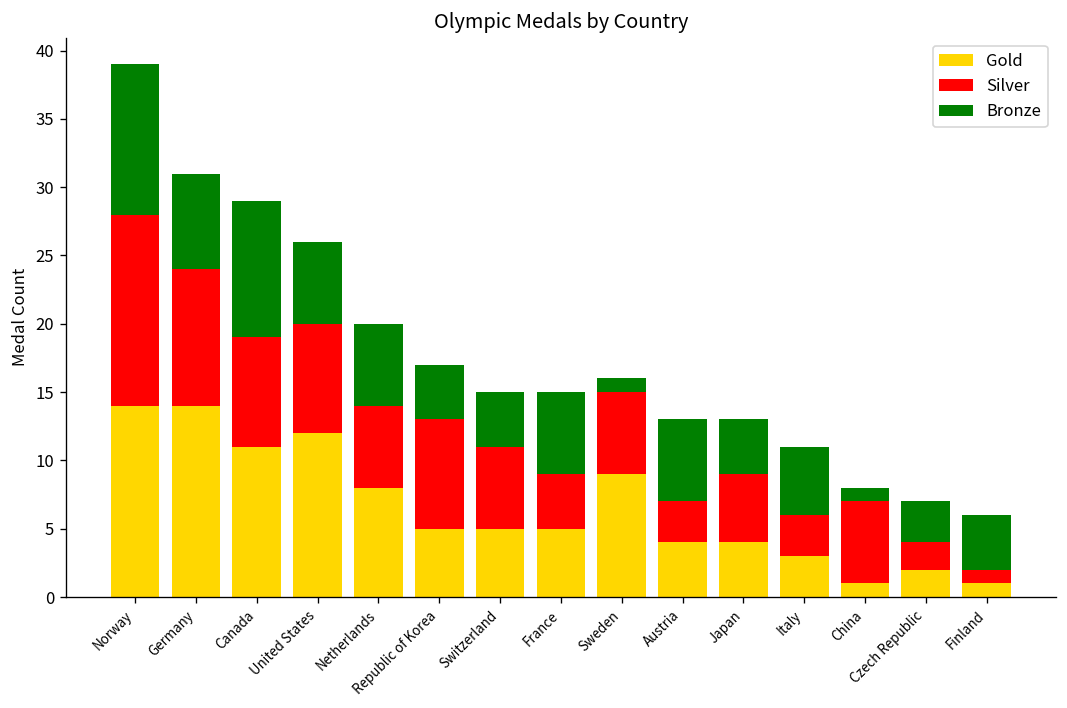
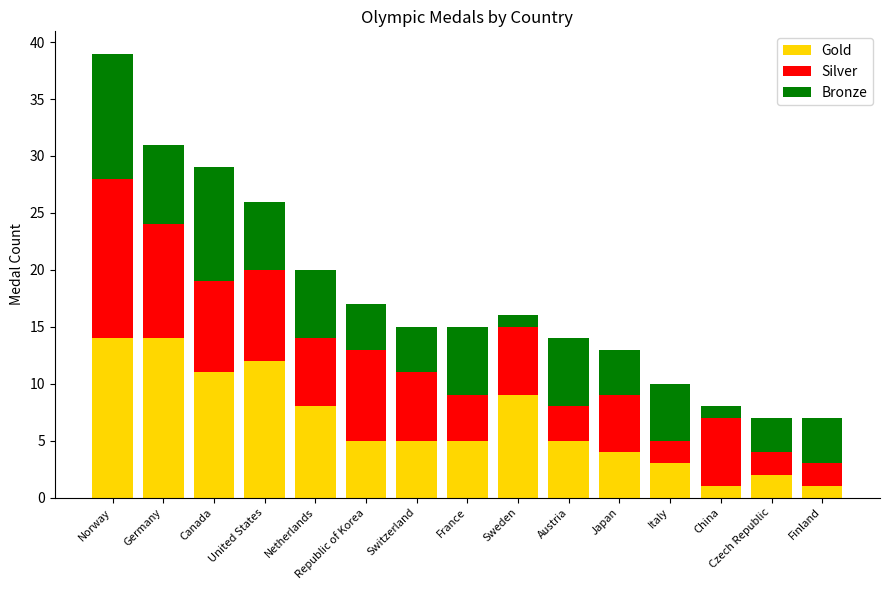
  {
    "Gold": {
      "Norway": 14,
      "Germany": 14,
      "Canada": 11,
      "United States": 12,
      "Netherlands": 8,
      "Republic of Korea": 5,
      "Switzerland": 5,
      "France": 5,
      "Sweden": 9,
-     "Austria": 4,
+     "Austria": 5,
      "Japan": 4,
      "Italy": 3,
      "China": 1,
      "Czech Republic": 2,
      "Finland": 1
    },
    "Silver": {
      "Norway": 14,
      "Germany": 10,
      "Canada": 8,
      "United States": 8,
      "Netherlands": 6,
      "Republic of Korea": 8,
      "Switzerland": 6,
      "France": 4,
      "Sweden": 6,
      "Austria": 3,
      "Japan": 5,
-     "Italy": 3,
+     "Italy": 2,
      "China": 6,
      "Czech Republic": 2,
-     "Finland": 1
+     "Finland": 2
    },
    "Bronze": {
      "Norway": 11,
      "Germany": 7,
      "Canada": 10,
      "United States": 6,
      "Netherlands": 6,
      "Republic of Korea": 4,
      "Switzerland": 4,
      "France": 6,
      "Sweden": 1,
      "Austria": 6,
      "Japan": 4,
      "Italy": 5,
      "China": 1,
      "Czech Republic": 3,
      "Finland": 4
    }
  }
